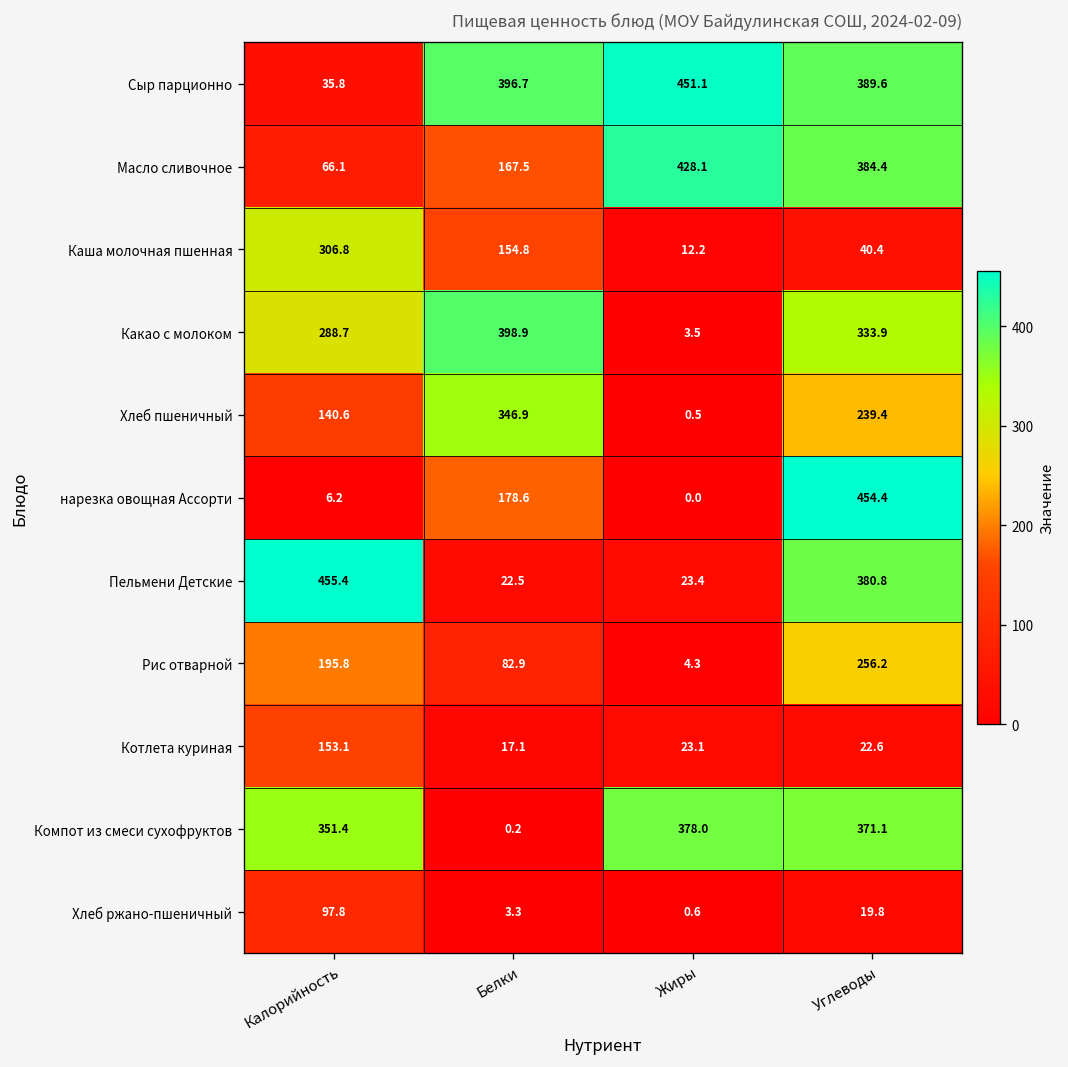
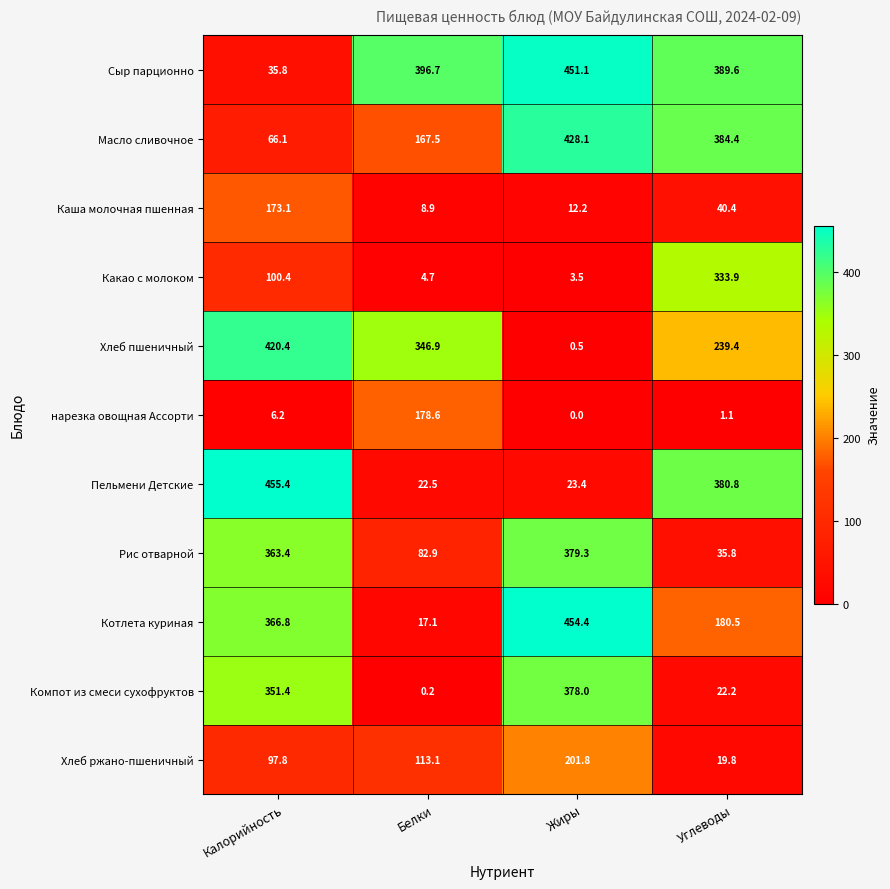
  {
    "Сыр парционно": {
      "Калорийность": 35.8,
      "Белки": 396.7,
      "Жиры": 451.1,
      "Углеводы": 389.6
    },
    "Масло сливочное": {
      "Калорийность": 66.1,
      "Белки": 167.5,
      "Жиры": 428.1,
      "Углеводы": 384.4
    },
    "Каша молочная пшенная": {
-     "Калорийность": 306.8,
-     "Белки": 154.8,
+     "Калорийность": 173.1,
+     "Белки": 8.9,
      "Жиры": 12.2,
      "Углеводы": 40.4
    },
    "Какао с молоком": {
-     "Калорийность": 288.7,
-     "Белки": 398.9,
+     "Калорийность": 100.4,
+     "Белки": 4.7,
      "Жиры": 3.5,
      "Углеводы": 333.9
    },
    "Хлеб пшеничный": {
-     "Калорийность": 140.6,
+     "Калорийность": 420.4,
      "Белки": 346.9,
      "Жиры": 0.5,
      "Углеводы": 239.4
    },
    "нарезка овощная Ассорти": {
      "Калорийность": 6.2,
      "Белки": 178.6,
      "Жиры": 0.0,
-     "Углеводы": 454.4
+     "Углеводы": 1.1
    },
    "Пельмени Детские": {
      "Калорийность": 455.4,
      "Белки": 22.5,
      "Жиры": 23.4,
      "Углеводы": 380.8
    },
    "Рис отварной": {
-     "Калорийность": 195.8,
+     "Калорийность": 363.4,
      "Белки": 82.9,
-     "Жиры": 4.3,
-     "Углеводы": 256.2
+     "Жиры": 379.3,
+     "Углеводы": 35.8
    },
    "Котлета куриная": {
-     "Калорийность": 153.1,
+     "Калорийность": 366.8,
      "Белки": 17.1,
-     "Жиры": 23.1,
-     "Углеводы": 22.6
+     "Жиры": 454.4,
+     "Углеводы": 180.5
    },
    "Компот из смеси сухофруктов": {
      "Калорийность": 351.4,
      "Белки": 0.2,
      "Жиры": 378.0,
-     "Углеводы": 371.1
+     "Углеводы": 22.2
    },
    "Хлеб ржано-пшеничный": {
      "Калорийность": 97.8,
-     "Белки": 3.3,
-     "Жиры": 0.6,
+     "Белки": 113.1,
+     "Жиры": 201.8,
      "Углеводы": 19.8
    }
  }
